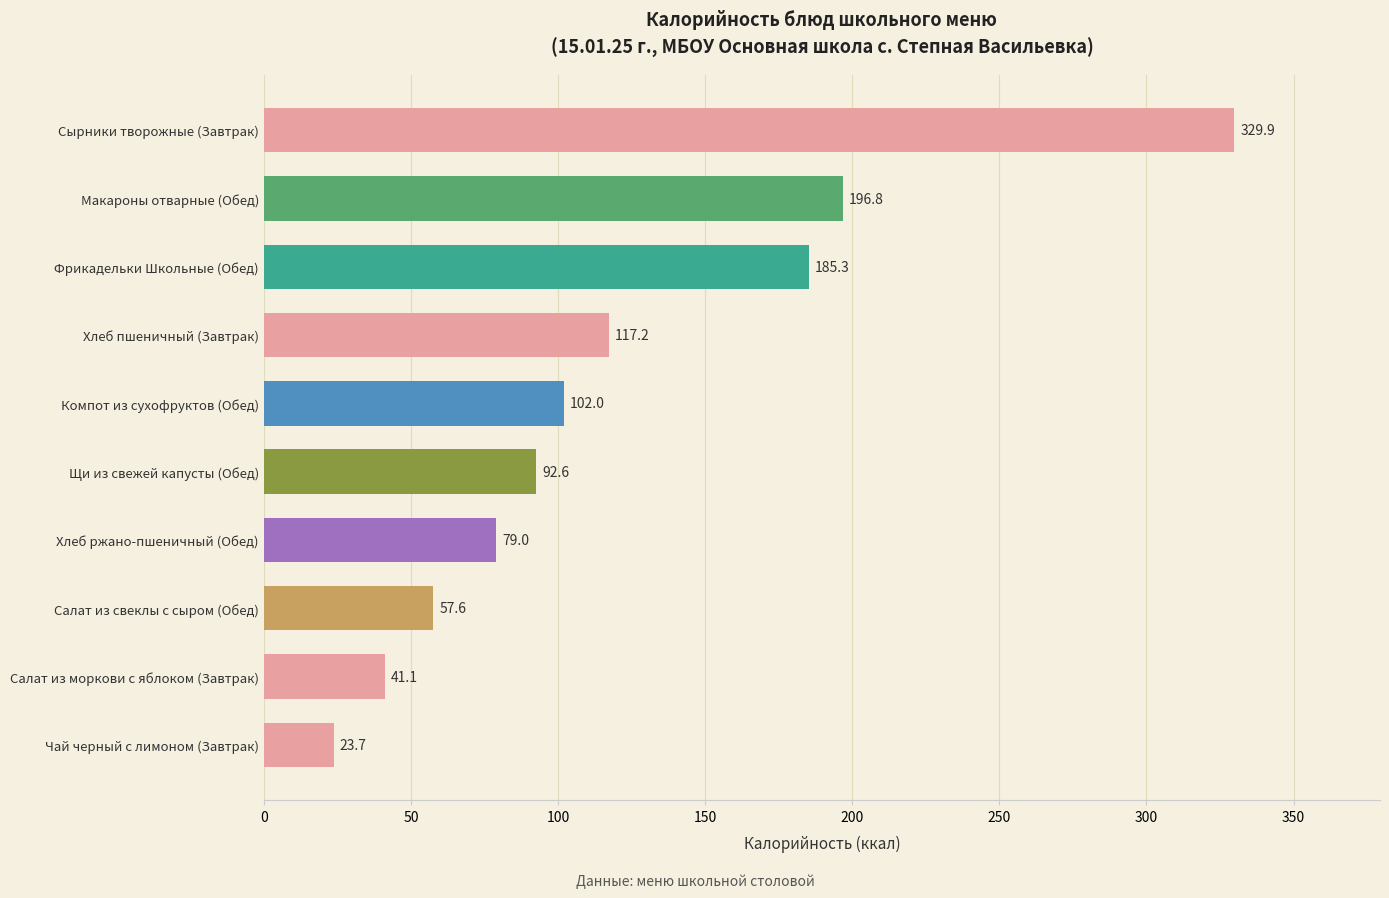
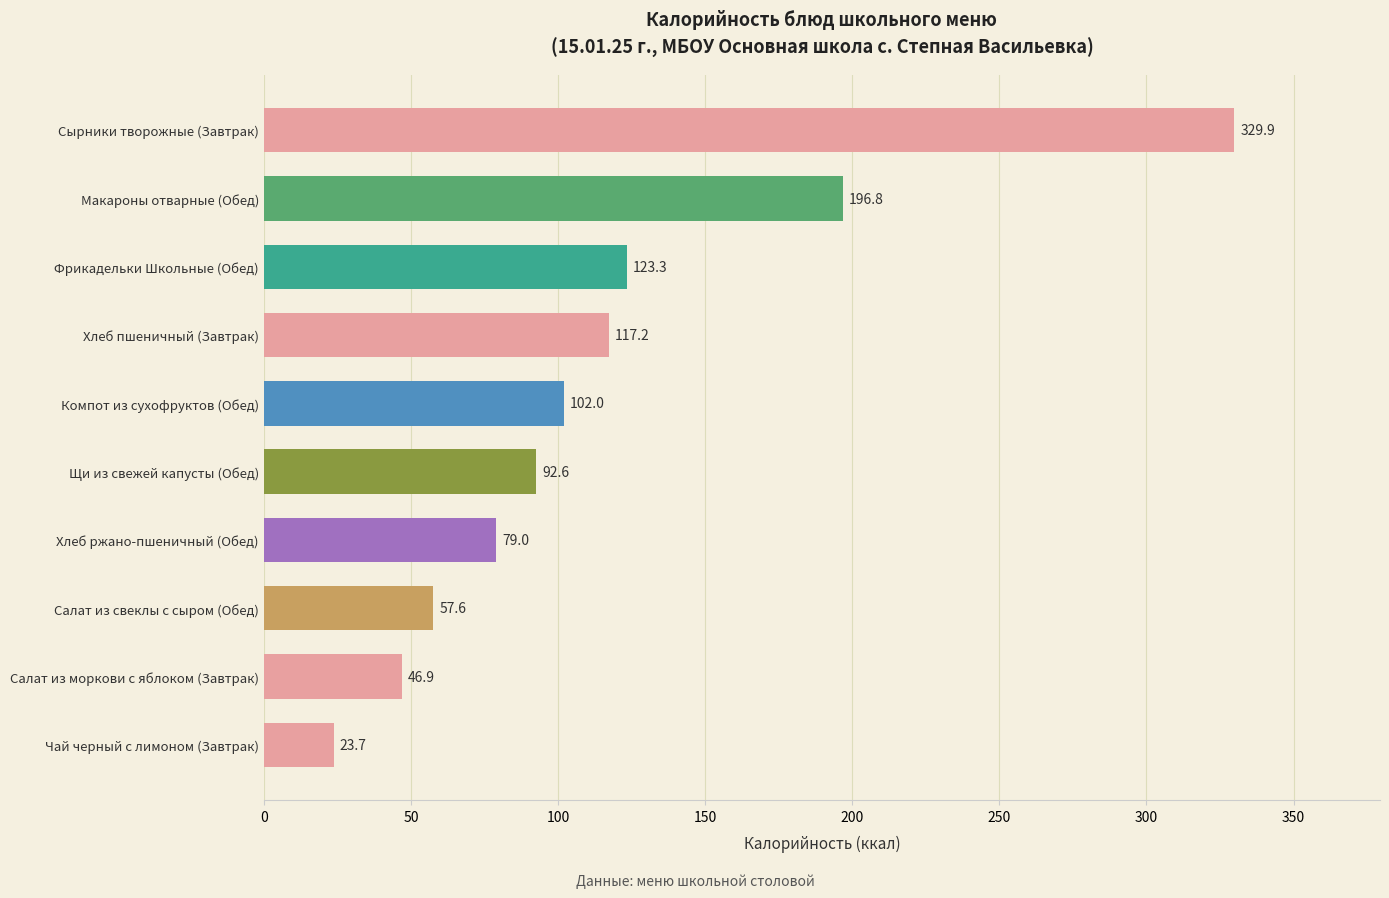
  {
    "Сырники творожные (Завтрак)": 329.9,
    "Макароны отварные (Обед)": 196.8,
-   "Фрикадельки Школьные (Обед)": 185.3,
+   "Фрикадельки Школьные (Обед)": 123.3,
    "Хлеб пшеничный (Завтрак)": 117.2,
    "Компот из сухофруктов (Обед)": 102.0,
    "Щи из свежей капусты (Обед)": 92.6,
    "Хлеб ржано-пшеничный (Обед)": 79.0,
    "Салат из свеклы с сыром (Обед)": 57.6,
-   "Салат из моркови с яблоком (Завтрак)": 41.1,
+   "Салат из моркови с яблоком (Завтрак)": 46.9,
    "Чай черный с лимоном (Завтрак)": 23.7
  }
